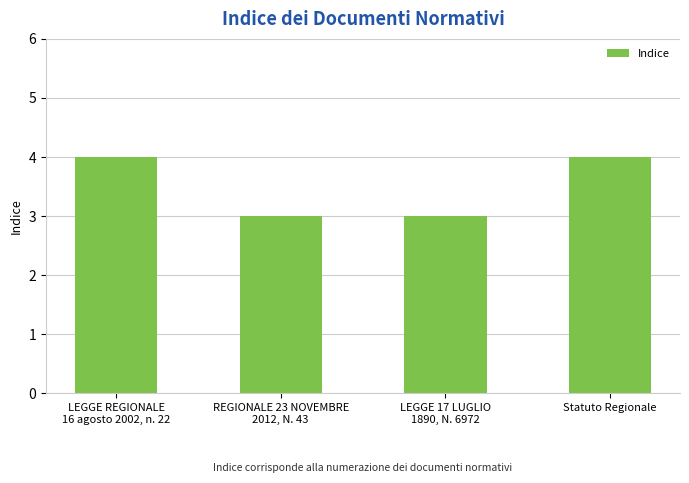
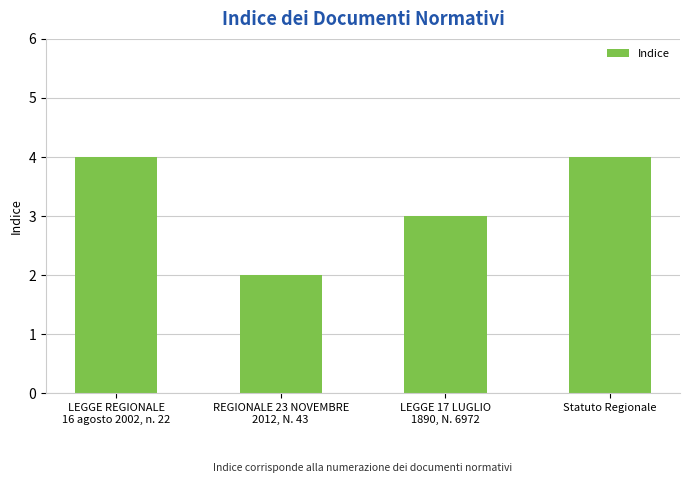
  {
    "LEGGE REGIONALE 16 agosto 2002, n. 22": 4,
-   "REGIONALE 23 NOVEMBRE 2012, N. 43": 3,
+   "REGIONALE 23 NOVEMBRE 2012, N. 43": 2,
    "LEGGE 17 LUGLIO 1890, N. 6972": 3,
    "Statuto Regionale": 4
  }
